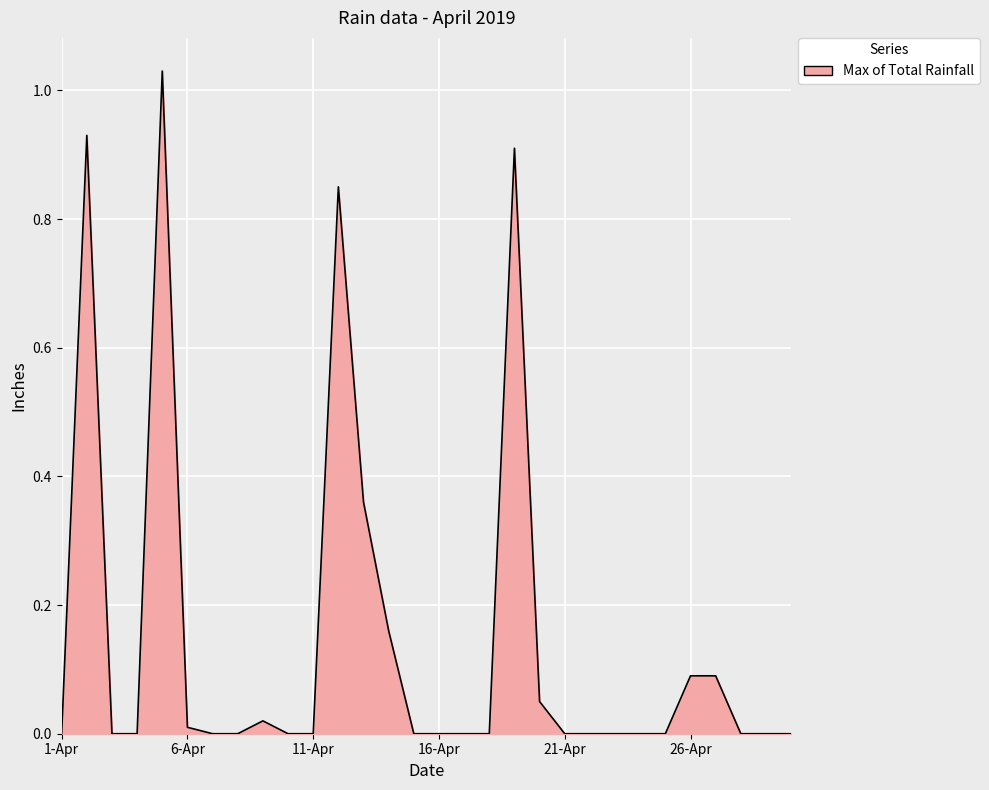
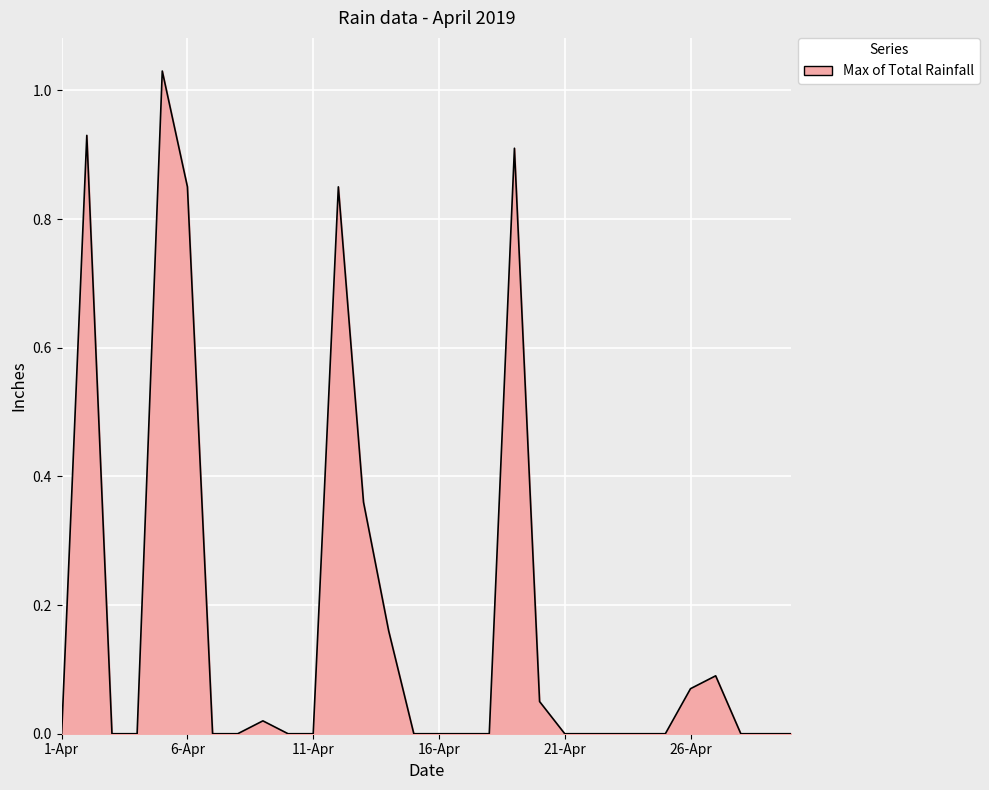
  {
    "1-Apr": 0.00,
-   "6-Apr": 0.01,
+   "6-Apr": 0.85,
    "11-Apr": 0.00,
    "16-Apr": 0.00,
    "21-Apr": 0.00,
-   "26-Apr": 0.09
+   "26-Apr": 0.07
  }
